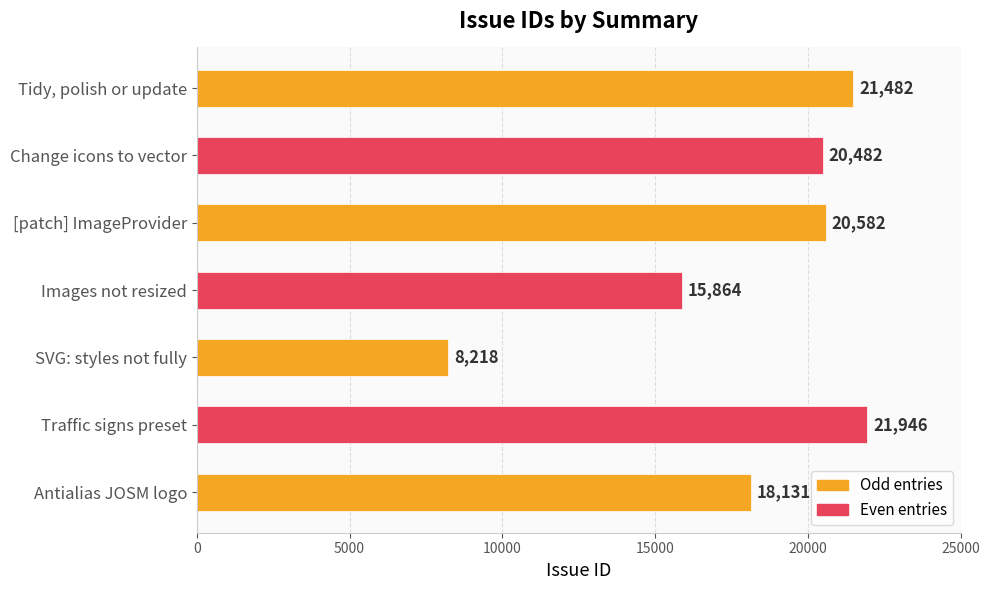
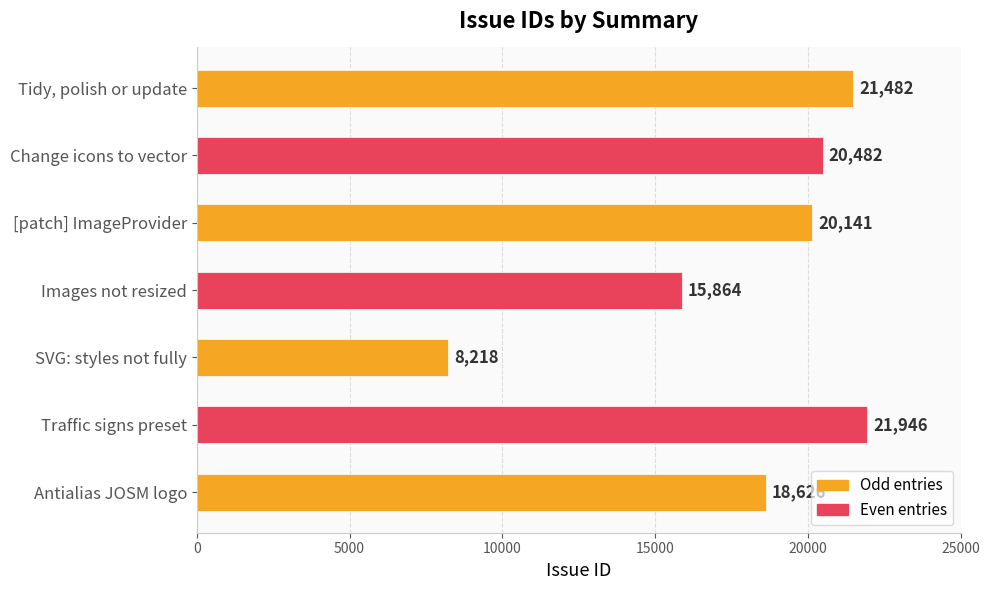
  {
    "Tidy, polish or update": "21,482",
    "Change icons to vector": "20,482",
-   "[patch] ImageProvider": "20,582",
+   "[patch] ImageProvider": "20,141",
    "Images not resized": "15,864",
    "SVG: styles not fully": "8,218",
    "Traffic signs preset": "21,946",
-   "Antialias JOSM logo": "18100"
+   "Antialias JOSM logo": "18600"
  }
